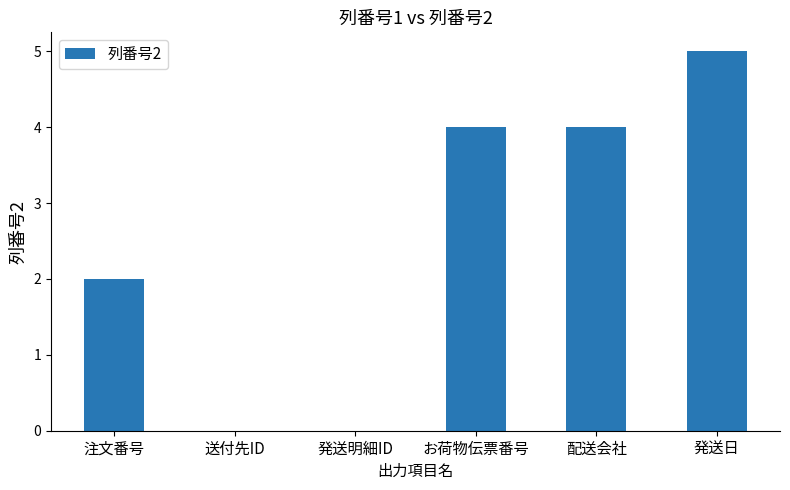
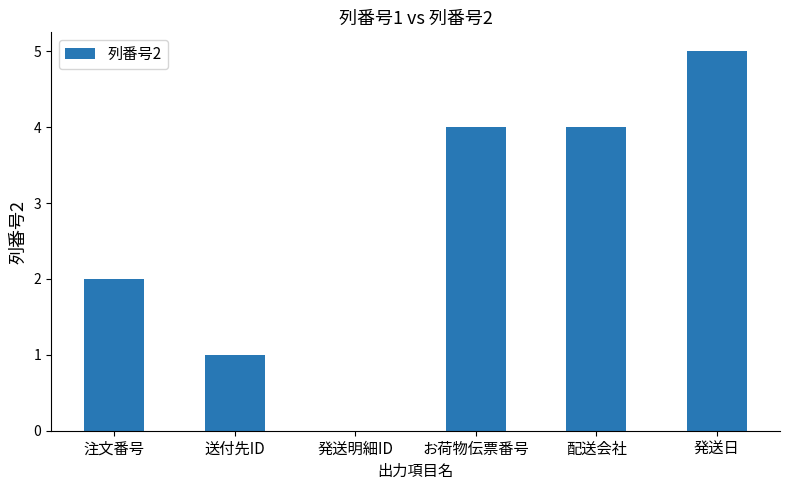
  {
    "注文番号": 2,
-   "送付先ID": 0,
+   "送付先ID": 1,
    "発送明細ID": 0,
    "お荷物伝票番号": 4,
    "配送会社": 4,
    "発送日": 5
  }
